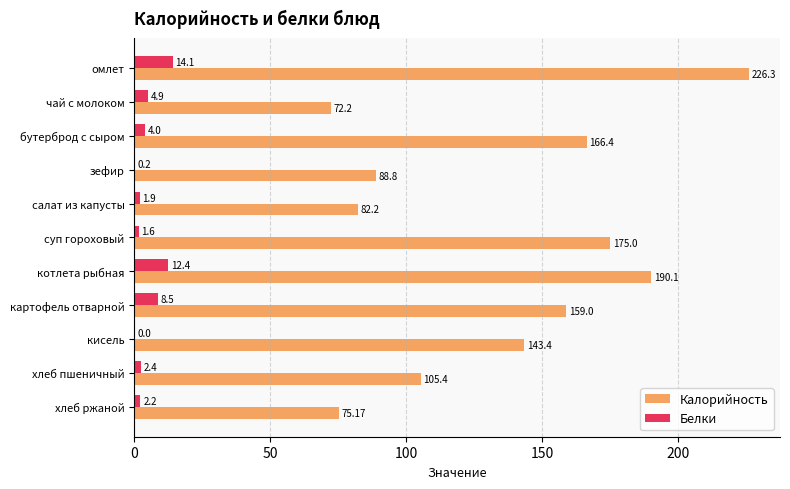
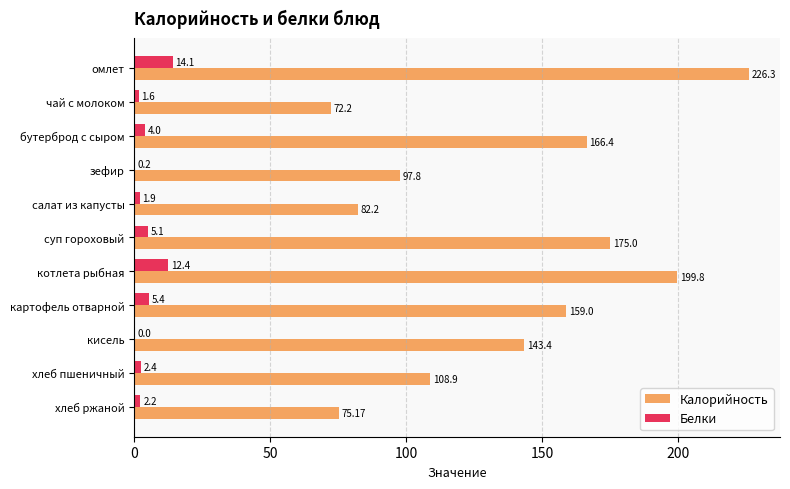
  {
    "Калорийность": {
      "омлет": 226.3,
      "чай с молоком": 72.2,
      "бутерброд с сыром": 166.4,
-     "зефир": 88.8,
+     "зефир": 97.8,
      "салат из капусты": 82.2,
      "суп гороховый": 175.0,
-     "котлета рыбная": 190.1,
+     "котлета рыбная": 199.8,
      "картофель отварной": 159.0,
      "кисель": 143.4,
-     "хлеб пшеничный": 105.4,
+     "хлеб пшеничный": 108.9,
      "хлеб ржаной": 75.17
    },
    "Белки": {
      "омлет": 14.1,
-     "чай с молоком": 4.9,
+     "чай с молоком": 1.6,
      "бутерброд с сыром": 4.0,
      "зефир": 0.2,
      "салат из капусты": 1.9,
-     "суп гороховый": 1.6,
+     "суп гороховый": 5.1,
      "котлета рыбная": 12.4,
-     "картофель отварной": 8.5,
+     "картофель отварной": 5.4,
      "кисель": 0.0,
      "хлеб пшеничный": 2.4,
      "хлеб ржаной": 2.2
    }
  }
